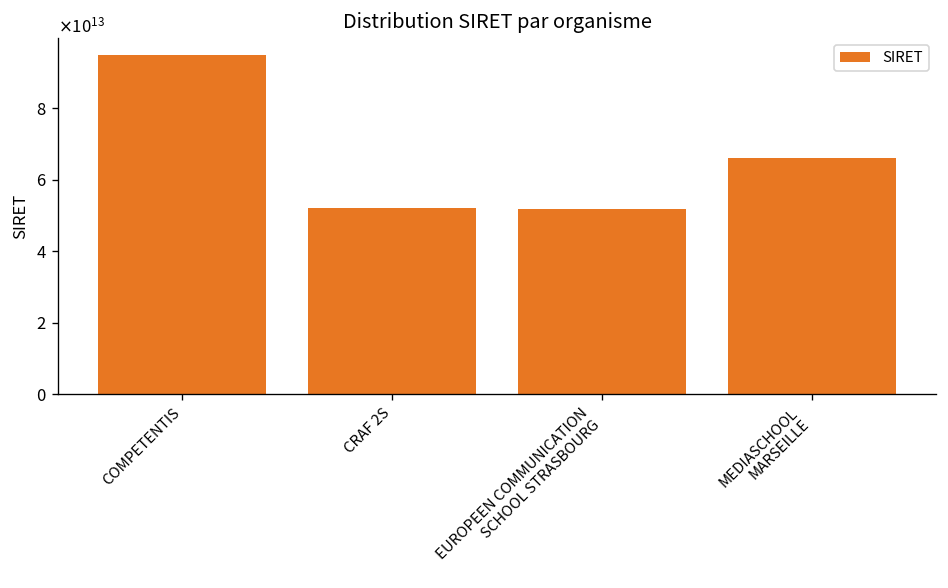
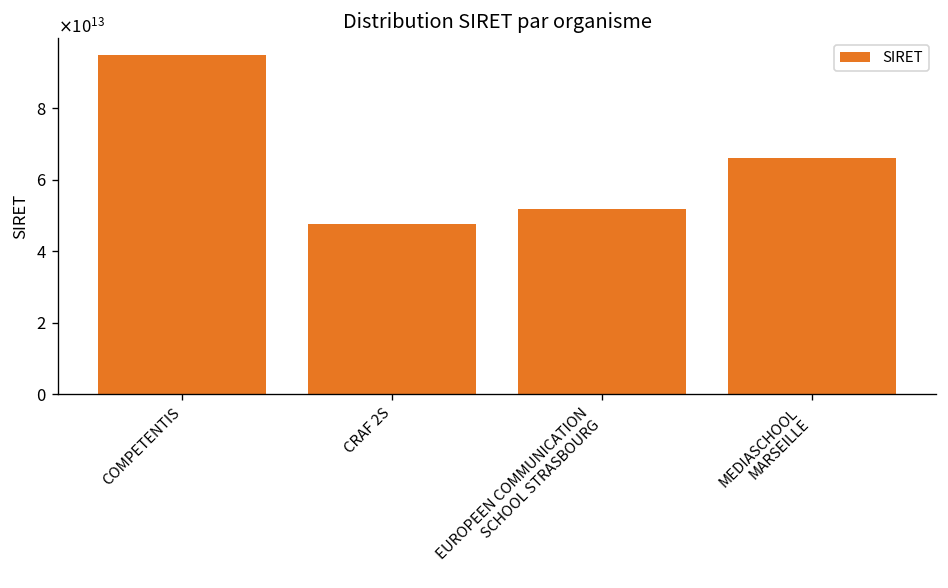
  {
    "COMPETENTIS": 95000000000000,
-   "CRAF 2S": 52000000000000,
+   "CRAF 2S": 48000000000000,
    "EUROPEEN COMMUNICATION SCHOOL STRASBOURG": 52000000000000,
    "MEDIASCHOOL MARSEILLE": 66000000000000
  }
